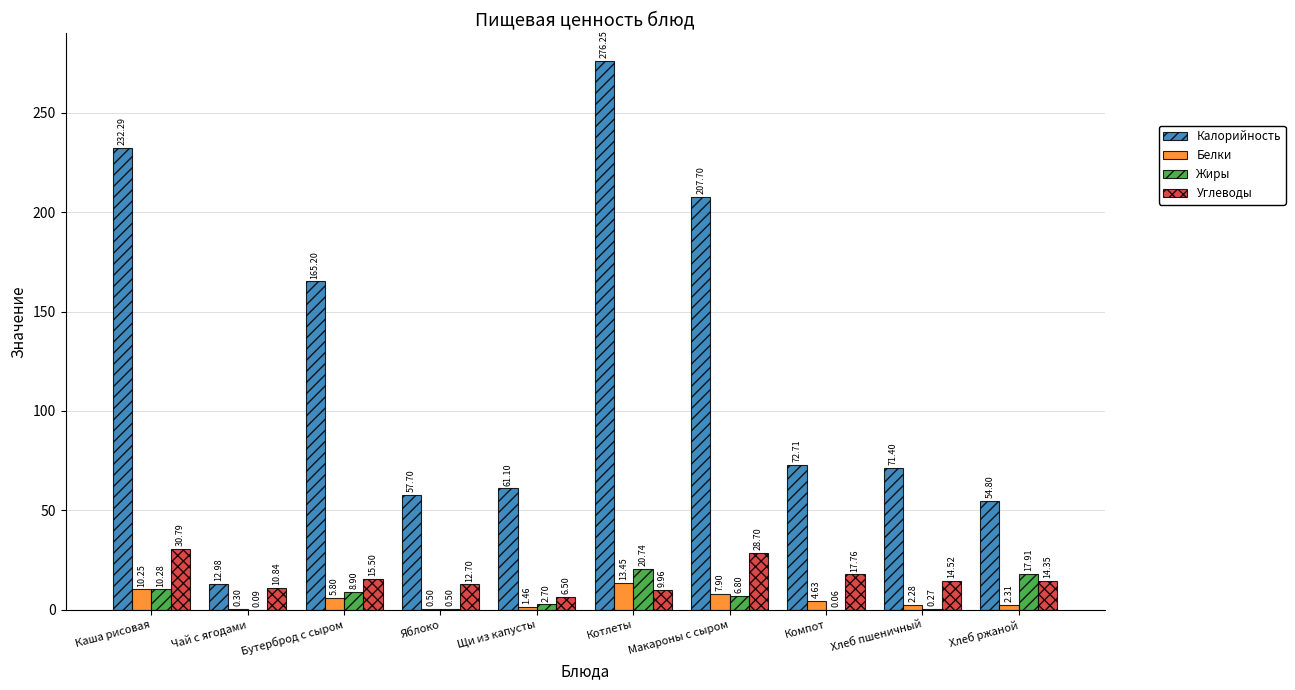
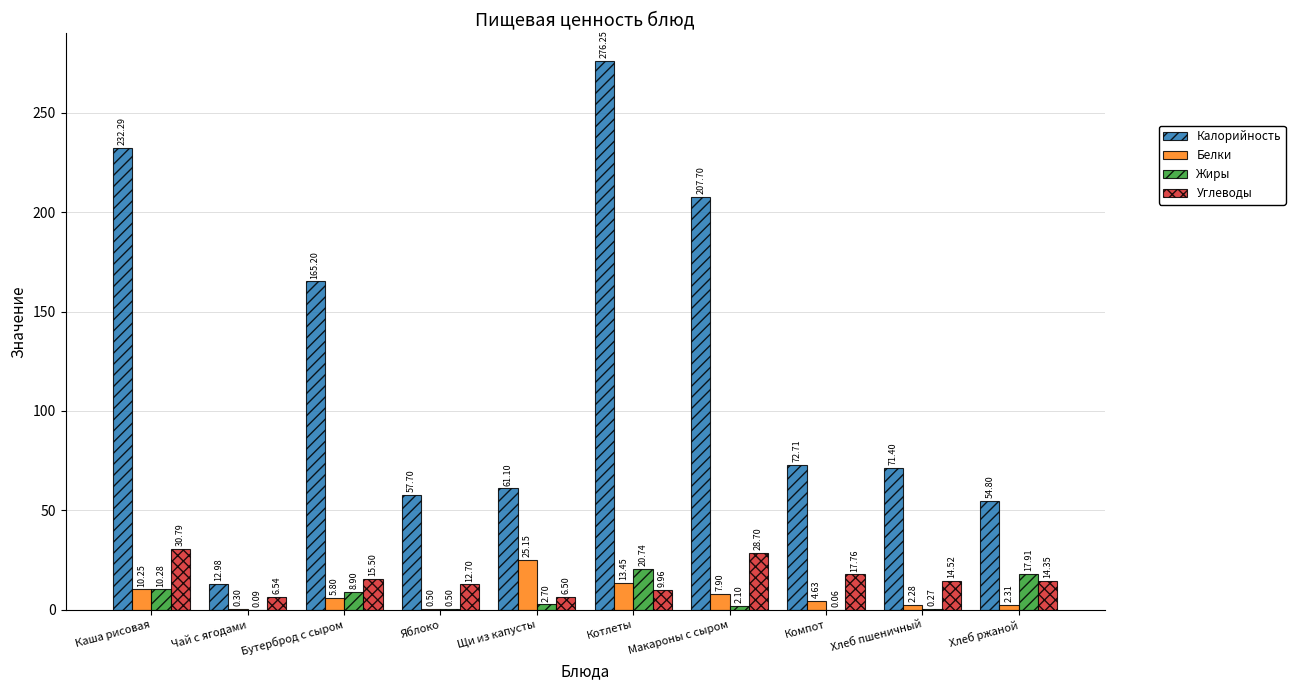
  {
    "Калорийность": {
      "Каша рисовая": 232.29,
      "Чай с ягодами": 12.98,
      "Бутерброд с сыром": 165.20,
      "Яблоко": 57.70,
      "Щи из капусты": 61.10,
      "Котлеты": 276.25,
      "Макароны с сыром": 207.70,
      "Компот": 72.71,
      "Хлеб пшеничный": 71.40,
      "Хлеб ржаной": 54.80
    },
    "Белки": {
      "Каша рисовая": 10.25,
      "Чай с ягодами": 0.30,
      "Бутерброд с сыром": 5.80,
      "Яблоко": 0.50,
-     "Щи из капусты": 1.46,
+     "Щи из капусты": 25.15,
      "Котлеты": 13.45,
      "Макароны с сыром": 7.90,
      "Компот": 4.63,
      "Хлеб пшеничный": 2.28,
      "Хлеб ржаной": 2.31
    },
    "Жиры": {
      "Каша рисовая": 10.28,
      "Чай с ягодами": 0.09,
      "Бутерброд с сыром": 8.90,
      "Яблоко": 0.50,
      "Щи из капусты": 2.70,
      "Котлеты": 20.74,
-     "Макароны с сыром": 6.80,
+     "Макароны с сыром": 2.10,
      "Компот": 0.06,
      "Хлеб пшеничный": 0.27,
      "Хлеб ржаной": 17.91
    },
    "Углеводы": {
      "Каша рисовая": 30.79,
-     "Чай с ягодами": 10.84,
+     "Чай с ягодами": 6.54,
      "Бутерброд с сыром": 15.50,
      "Яблоко": 12.70,
      "Щи из капусты": 6.50,
      "Котлеты": 9.96,
      "Макароны с сыром": 28.70,
      "Компот": 17.76,
      "Хлеб пшеничный": 14.52,
      "Хлеб ржаной": 14.35
    }
  }
